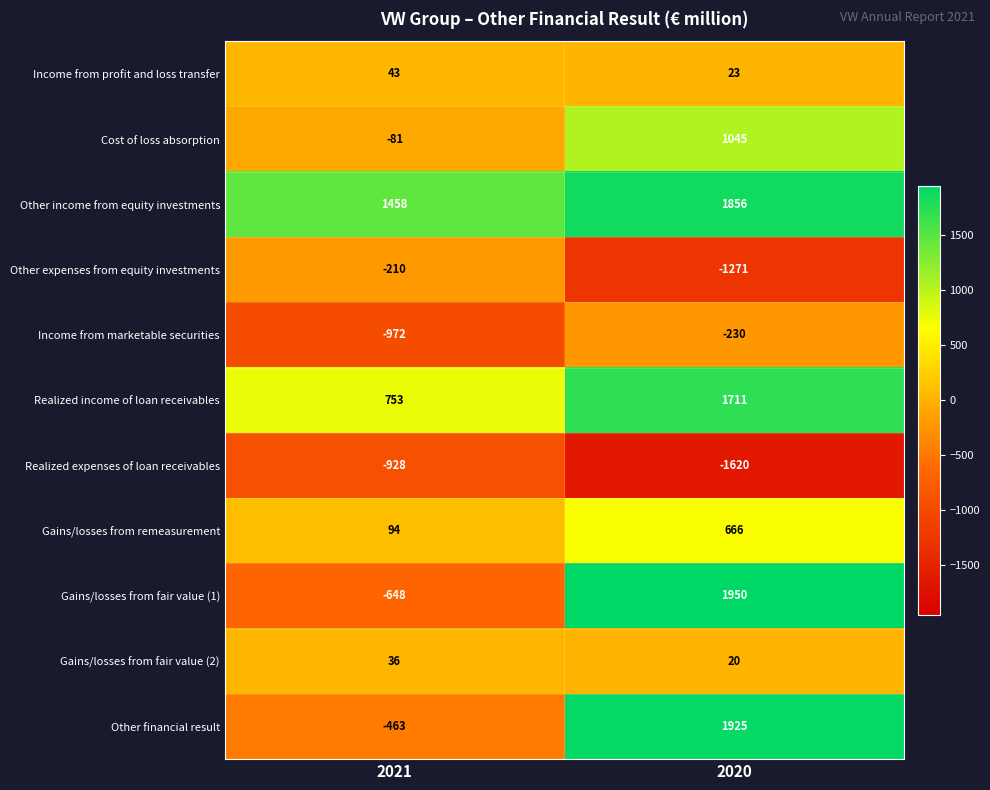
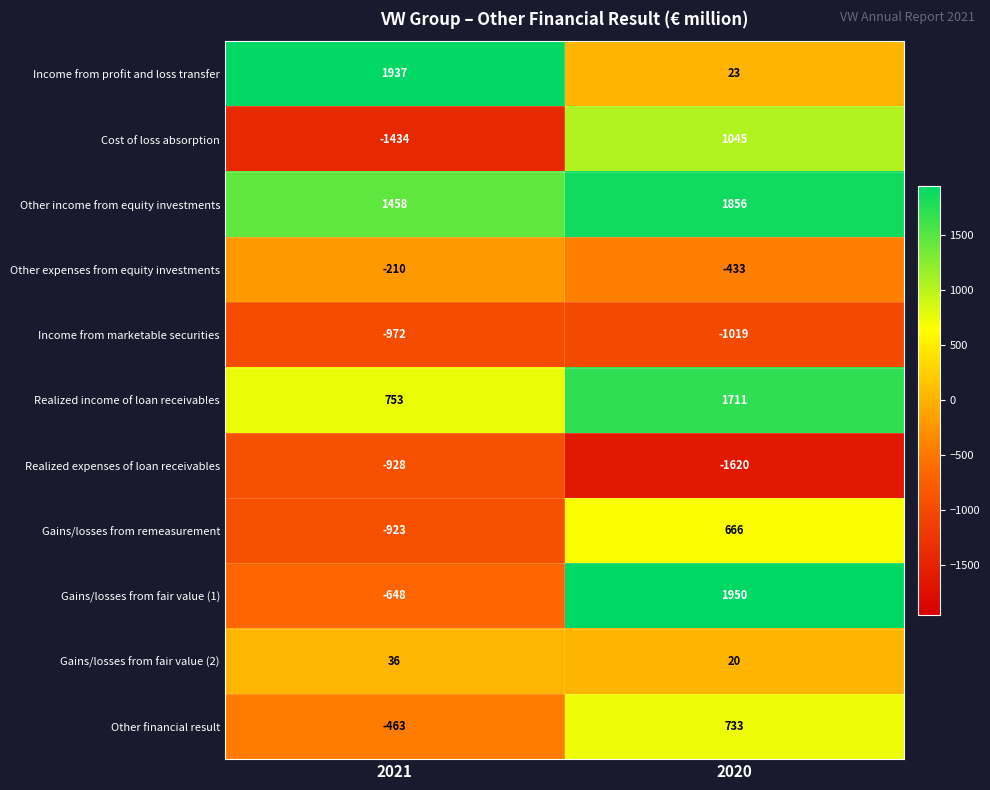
  {
    "Income from profit and loss transfer": {
-     "2021": 43,
+     "2021": 1937,
      "2020": 23
    },
    "Cost of loss absorption": {
-     "2021": -81,
+     "2021": -1434,
      "2020": 1045
    },
    "Other income from equity investments": {
      "2021": 1458,
      "2020": 1856
    },
    "Other expenses from equity investments": {
      "2021": -210,
-     "2020": -1271
+     "2020": -433
    },
    "Income from marketable securities": {
      "2021": -972,
-     "2020": -230
+     "2020": -1019
    },
    "Realized income of loan receivables": {
      "2021": 753,
      "2020": 1711
    },
    "Realized expenses of loan receivables": {
      "2021": -928,
      "2020": -1620
    },
    "Gains/losses from remeasurement": {
-     "2021": 94,
+     "2021": -923,
      "2020": 666
    },
    "Gains/losses from fair value (1)": {
      "2021": -648,
      "2020": 1950
    },
    "Gains/losses from fair value (2)": {
      "2021": 36,
      "2020": 20
    },
    "Other financial result": {
      "2021": -463,
-     "2020": 1925
+     "2020": 733
    }
  }
